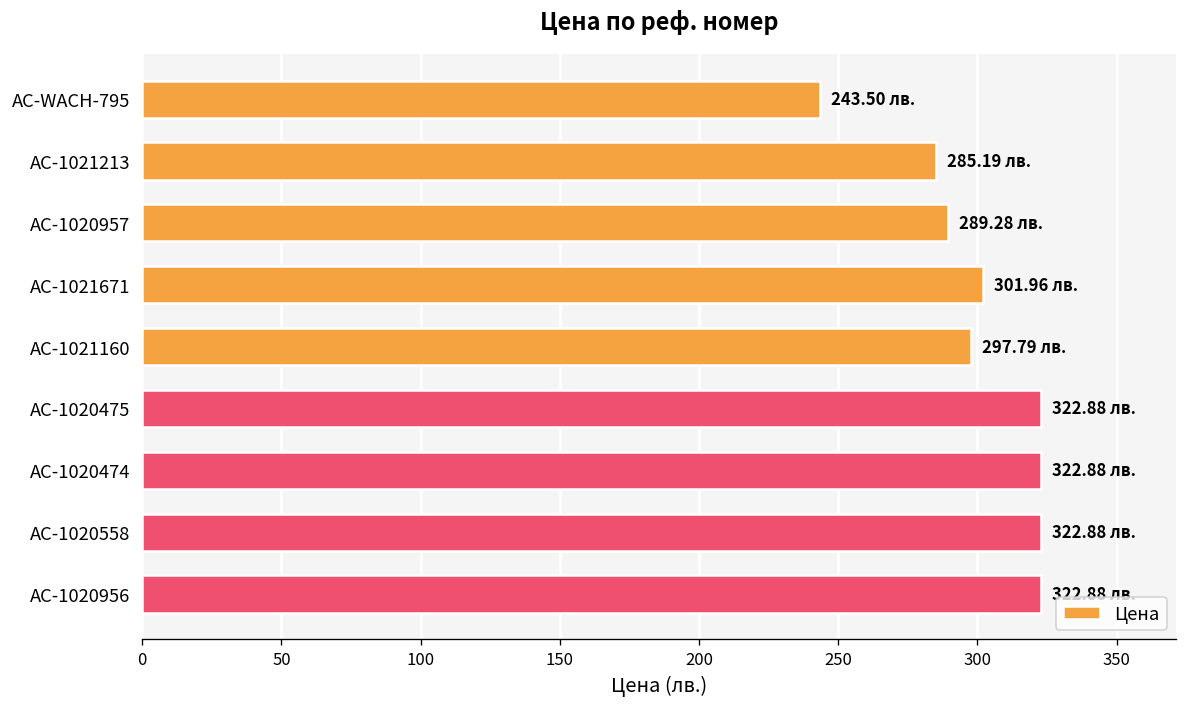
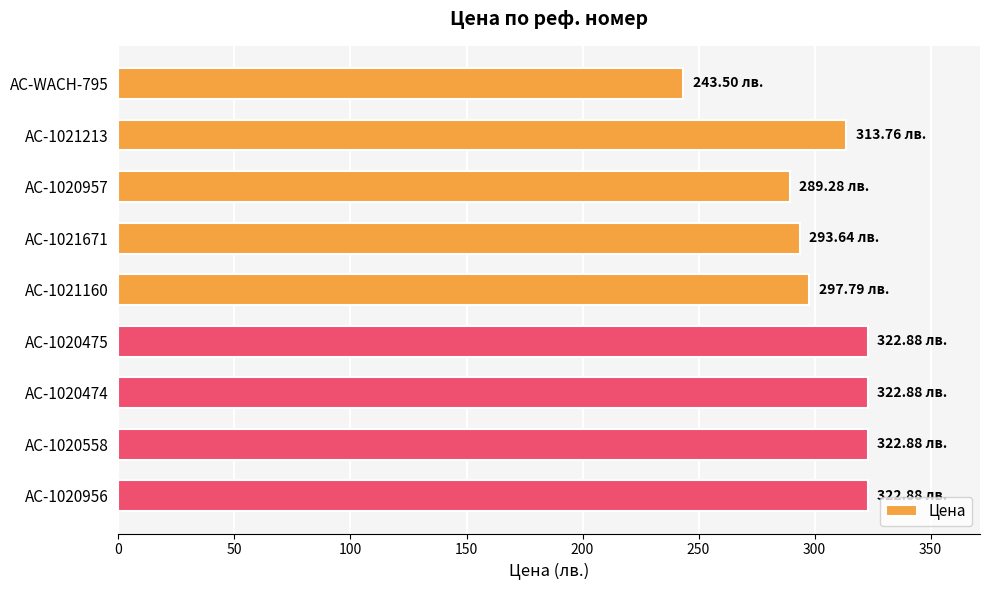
  {
    "AC-WACH-795": 243.50,
-   "AC-1021213": 285.19,
+   "AC-1021213": 313.76,
    "AC-1020957": 289.28,
-   "AC-1021671": 301.96,
+   "AC-1021671": 293.64,
    "AC-1021160": 297.79,
    "AC-1020475": 322.88,
    "AC-1020474": 322.88,
    "AC-1020558": 322.88
  }
